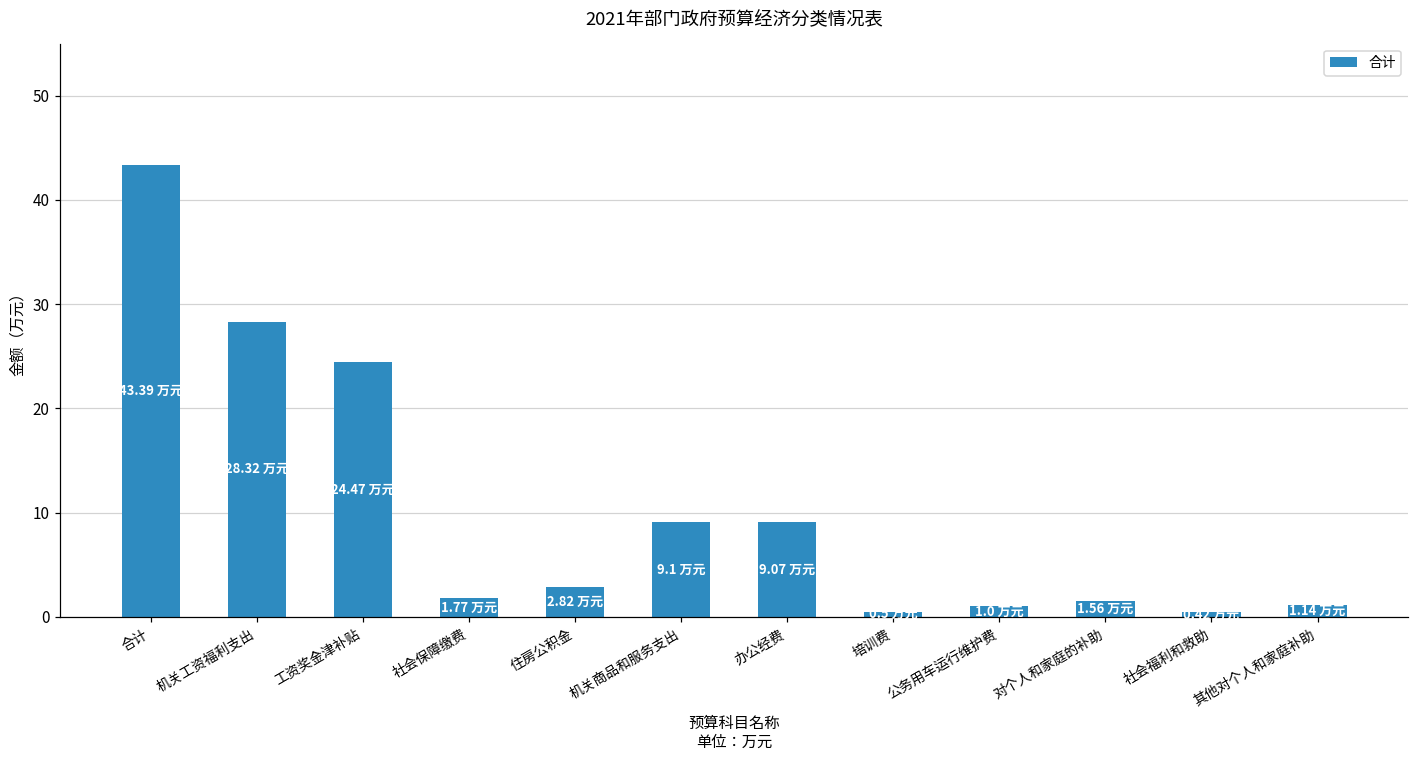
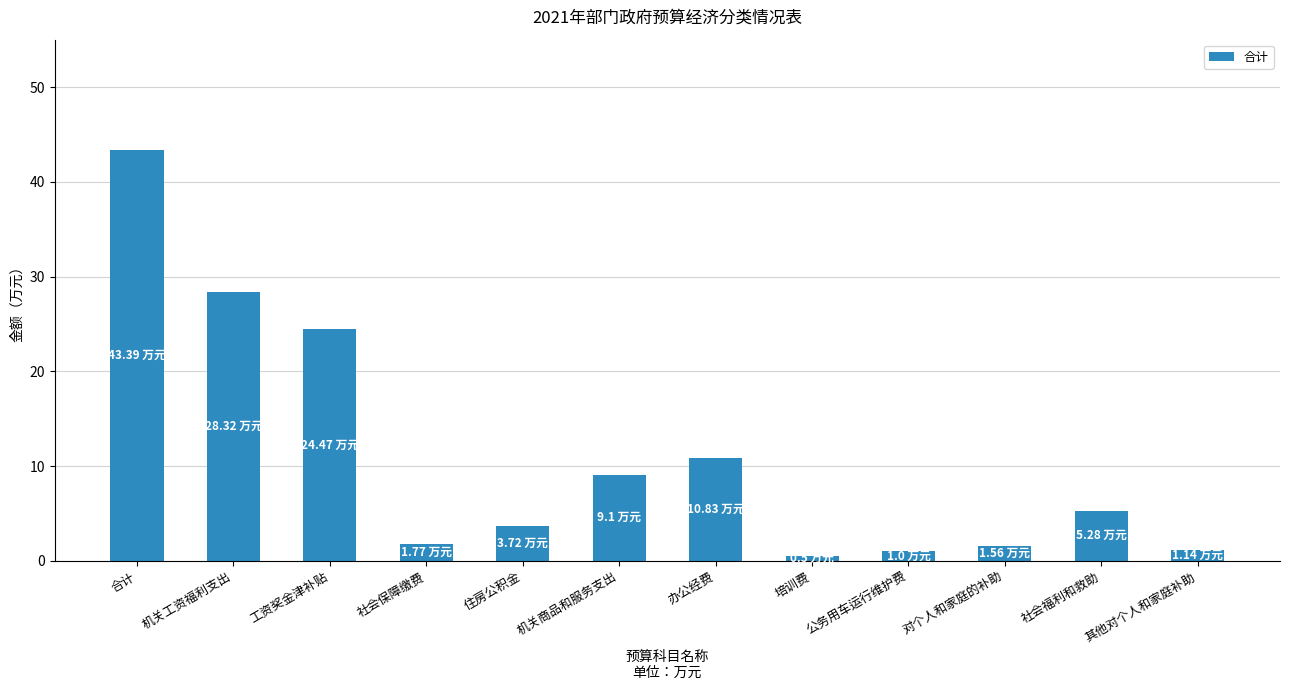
  {
    "合计": 43.39,
    "机关工资福利支出": 28.32,
    "工资奖金津补贴": 24.47,
    "社会保障缴费": 1.77,
-   "住房公积金": 2.82,
+   "住房公积金": 3.72,
    "机关商品和服务支出": 9.1,
-   "办公经费": 9.07,
+   "办公经费": 10.83,
    "公务用车运行维护费": 1.0,
    "对个人和家庭的补助": 1.56,
-   "社会福利和救助": 0,
+   "社会福利和救助": 5,
    "其他对个人和家庭补助": 1.14
  }
